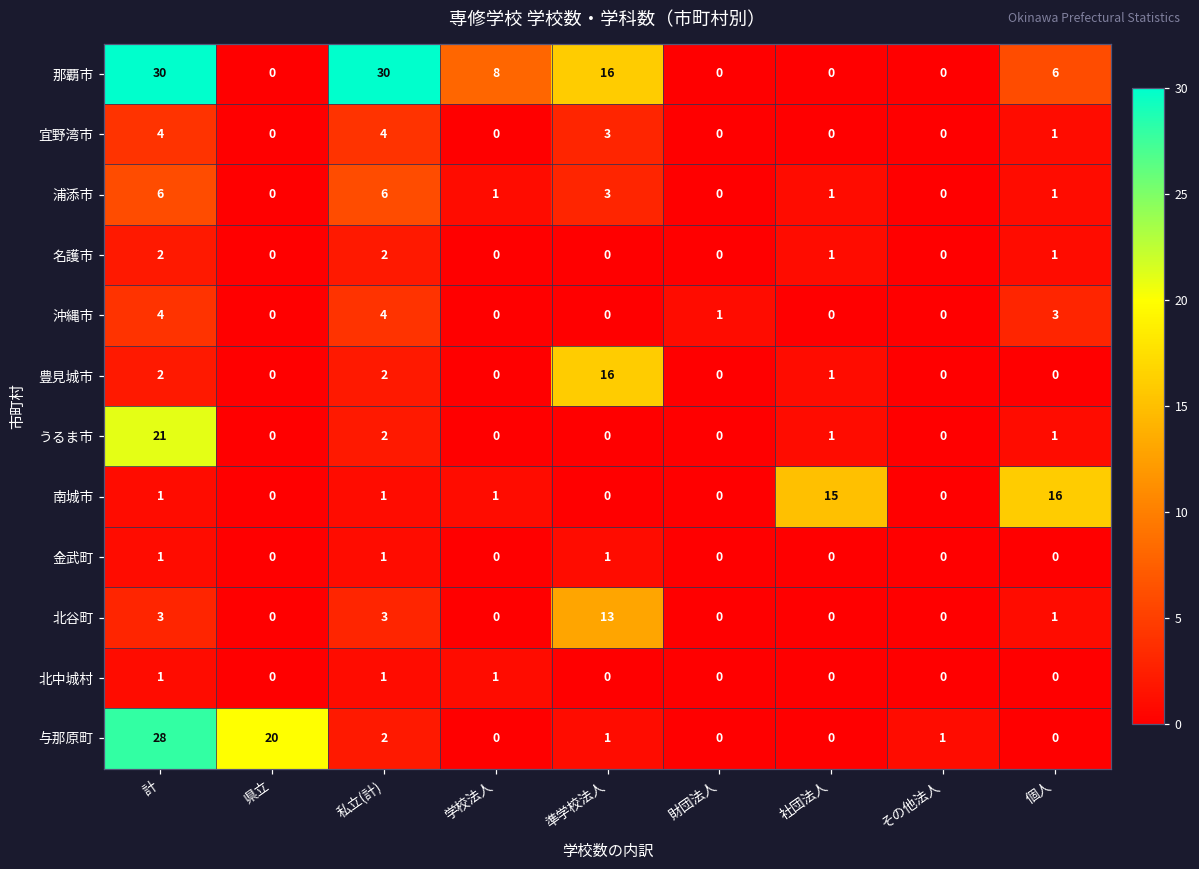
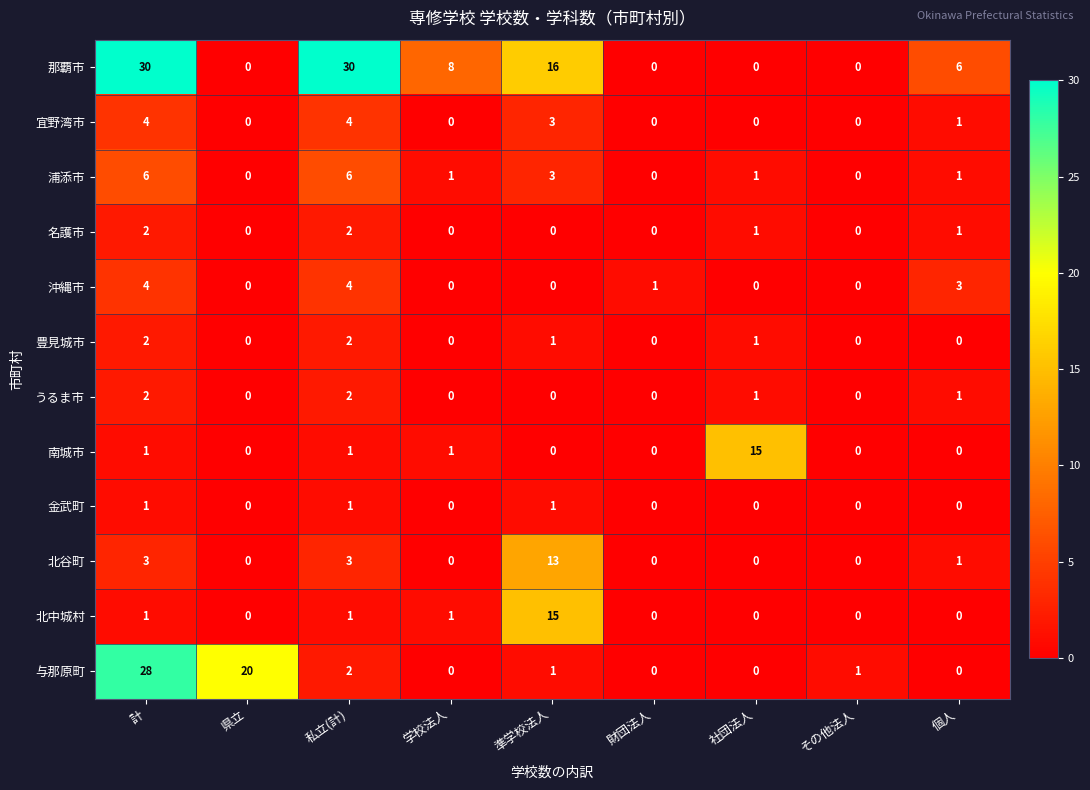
  {
    "那覇市": {
      "計": 30,
      "県立": 0,
      "私立(計)": 30,
      "学校法人": 8,
      "準学校法人": 16,
      "財団法人": 0,
      "社団法人": 0,
      "その他法人": 0,
      "個人": 6
    },
    "宜野湾市": {
      "計": 4,
      "県立": 0,
      "私立(計)": 4,
      "学校法人": 0,
      "準学校法人": 3,
      "財団法人": 0,
      "社団法人": 0,
      "その他法人": 0,
      "個人": 1
    },
    "浦添市": {
      "計": 6,
      "県立": 0,
      "私立(計)": 6,
      "学校法人": 1,
      "準学校法人": 3,
      "財団法人": 0,
      "社団法人": 1,
      "その他法人": 0,
      "個人": 1
    },
    "名護市": {
      "計": 2,
      "県立": 0,
      "私立(計)": 2,
      "学校法人": 0,
      "準学校法人": 0,
      "財団法人": 0,
      "社団法人": 1,
      "その他法人": 0,
      "個人": 1
    },
    "沖縄市": {
      "計": 4,
      "県立": 0,
      "私立(計)": 4,
      "学校法人": 0,
      "準学校法人": 0,
      "財団法人": 1,
      "社団法人": 0,
      "その他法人": 0,
      "個人": 3
    },
    "豊見城市": {
      "計": 2,
      "県立": 0,
      "私立(計)": 2,
      "学校法人": 0,
-     "準学校法人": 16,
+     "準学校法人": 1,
      "財団法人": 0,
      "社団法人": 1,
      "その他法人": 0,
      "個人": 0
    },
    "うるま市": {
-     "計": 21,
+     "計": 2,
      "県立": 0,
      "私立(計)": 2,
      "学校法人": 0,
      "準学校法人": 0,
      "財団法人": 0,
      "社団法人": 1,
      "その他法人": 0,
      "個人": 1
    },
    "南城市": {
      "計": 1,
      "県立": 0,
      "私立(計)": 1,
      "学校法人": 1,
      "準学校法人": 0,
      "財団法人": 0,
      "社団法人": 15,
      "その他法人": 0,
-     "個人": 16
+     "個人": 0
    },
    "金武町": {
      "計": 1,
      "県立": 0,
      "私立(計)": 1,
      "学校法人": 0,
      "準学校法人": 1,
      "財団法人": 0,
      "社団法人": 0,
      "その他法人": 0,
      "個人": 0
    },
    "北谷町": {
      "計": 3,
      "県立": 0,
      "私立(計)": 3,
      "学校法人": 0,
      "準学校法人": 13,
      "財団法人": 0,
      "社団法人": 0,
      "その他法人": 0,
      "個人": 1
    },
    "北中城村": {
      "計": 1,
      "県立": 0,
      "私立(計)": 1,
      "学校法人": 1,
-     "準学校法人": 0,
+     "準学校法人": 15,
      "財団法人": 0,
      "社団法人": 0,
      "その他法人": 0,
      "個人": 0
    },
    "与那原町": {
      "計": 28,
      "県立": 20,
      "私立(計)": 2,
      "学校法人": 0,
      "準学校法人": 1,
      "財団法人": 0,
      "社団法人": 0,
      "その他法人": 1,
      "個人": 0
    }
  }
